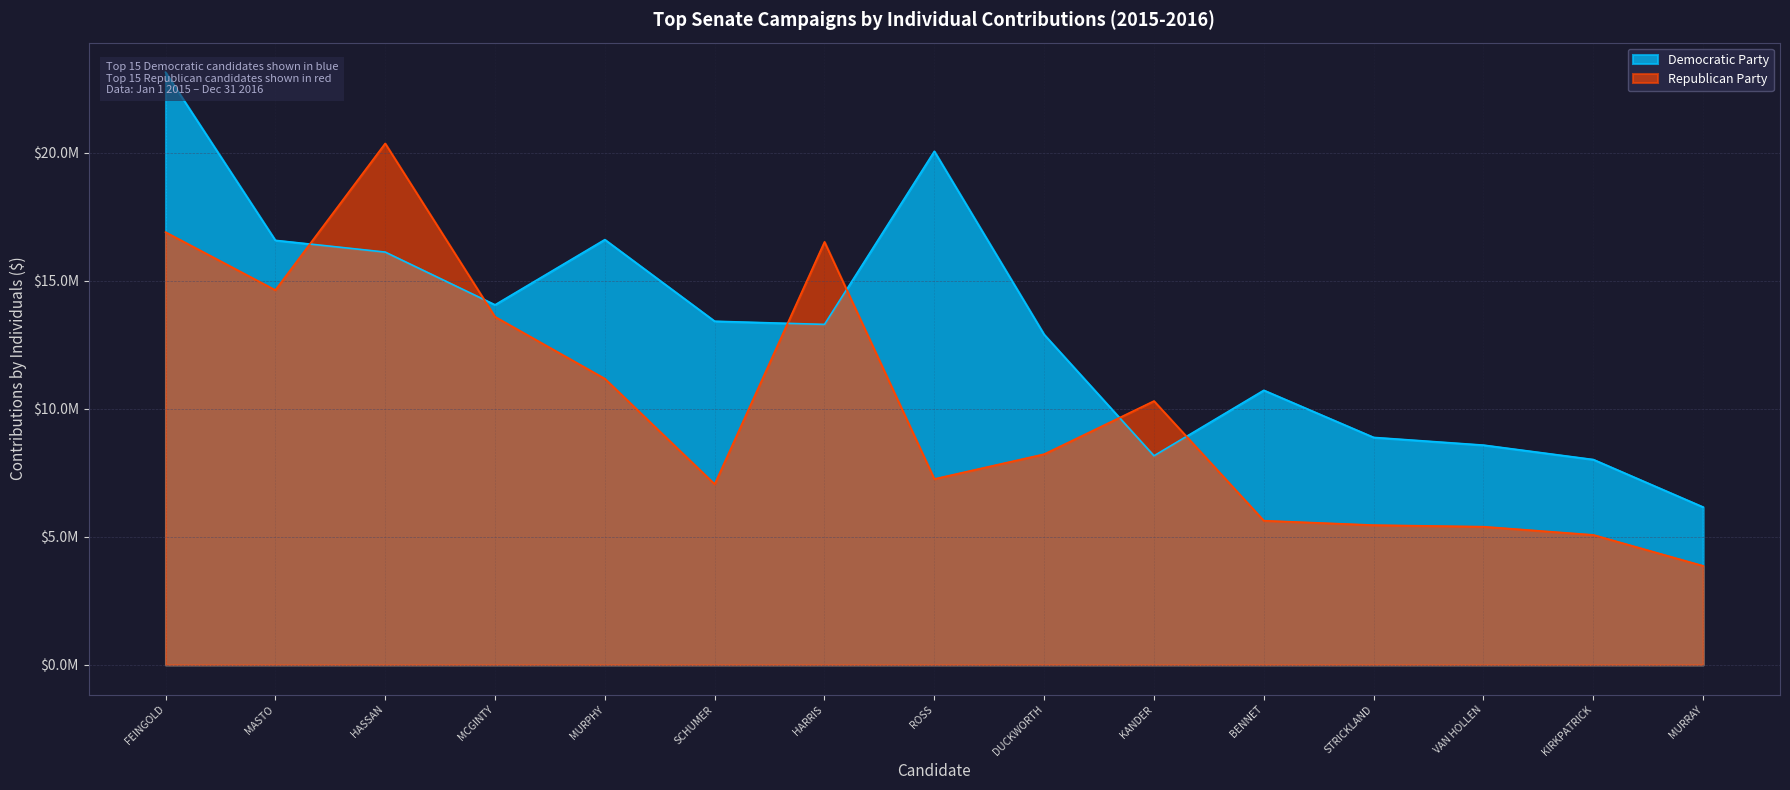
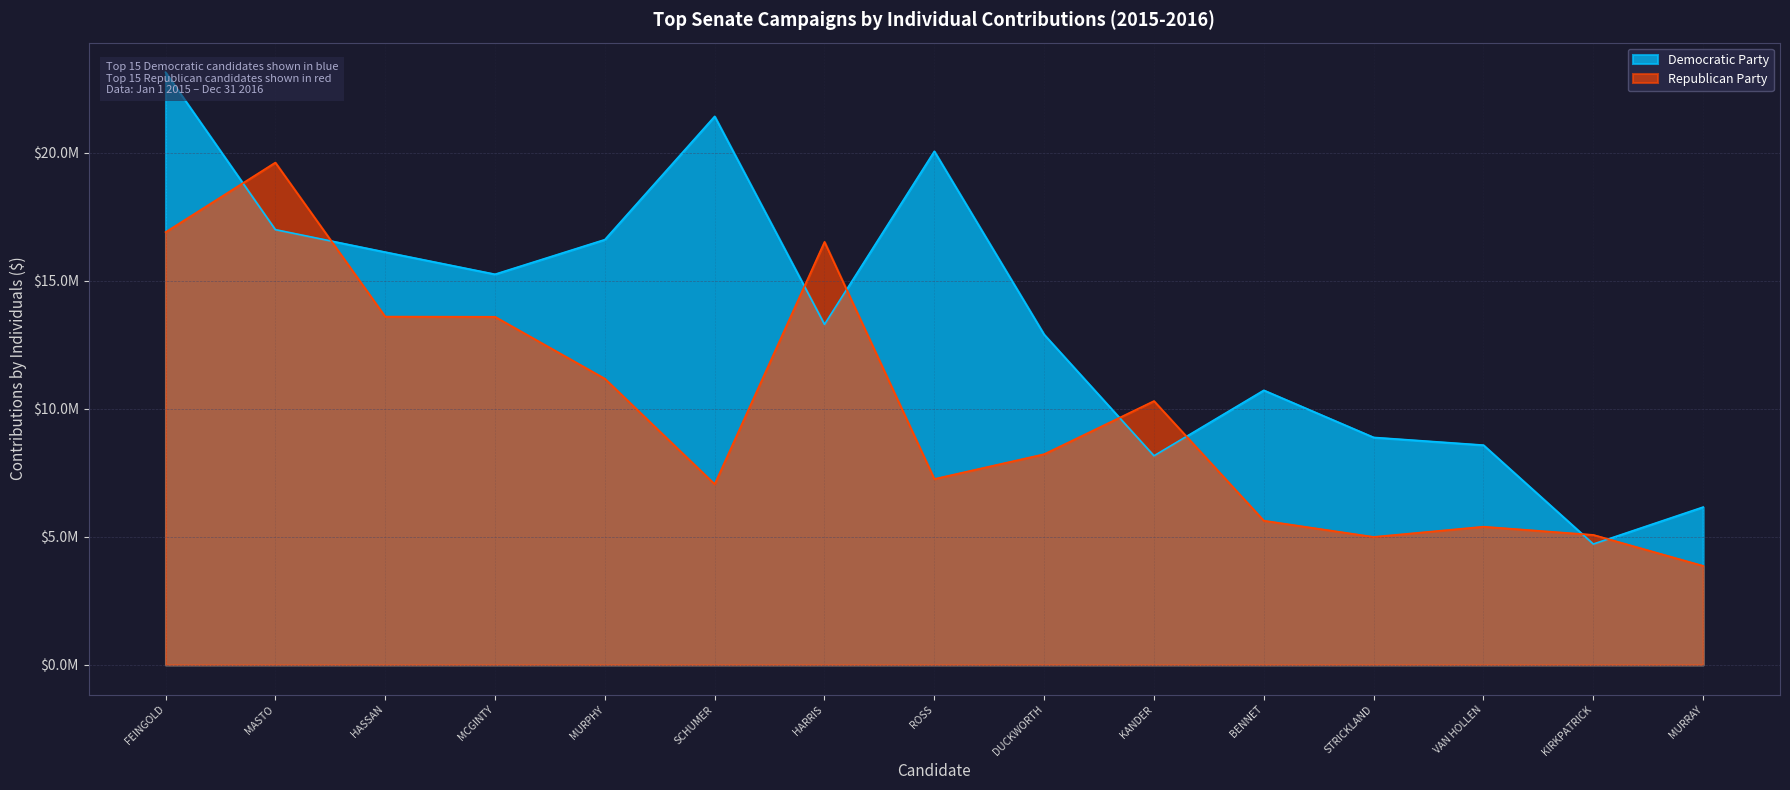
  {
    "Democratic Party": {
-     "MASTO": "$16600000",
+     "MASTO": "$17000000",
      "HASSAN": "$16100000",
-     "MCGINTY": "$14100000",
+     "MCGINTY": "$15300000",
      "MURPHY": "$16600000",
-     "SCHUMER": "$13400000",
+     "SCHUMER": "$21400000",
      "HARRIS": "$13300000",
      "ROSS": "$20100000",
      "DUCKWORTH": "$12900000",
      "KANDER": "$8200000",
      "BENNET": "$10700000",
      "STRICKLAND": "$8900000",
      "VAN HOLLEN": "$8600000",
-     "KIRKPATRICK": "$8000000",
+     "KIRKPATRICK": "$4700000",
      "MURRAY": "$6200000"
    },
    "Republican Party": {
      "FEINGOLD": "$16900000",
-     "MASTO": "$14600000",
-     "HASSAN": "$20400000",
+     "MASTO": "$19600000",
+     "HASSAN": "$13600000",
      "MCGINTY": "$13600000",
      "MURPHY": "$11200000",
      "SCHUMER": "$7100000",
      "HARRIS": "$16500000",
      "ROSS": "$7300000",
      "DUCKWORTH": "$8200000",
      "KANDER": "$10300000",
      "BENNET": "$5600000",
-     "STRICKLAND": "$5500000",
+     "STRICKLAND": "$5000000",
      "VAN HOLLEN": "$5400000",
      "KIRKPATRICK": "$5100000",
      "MURRAY": "$3900000"
    }
  }
